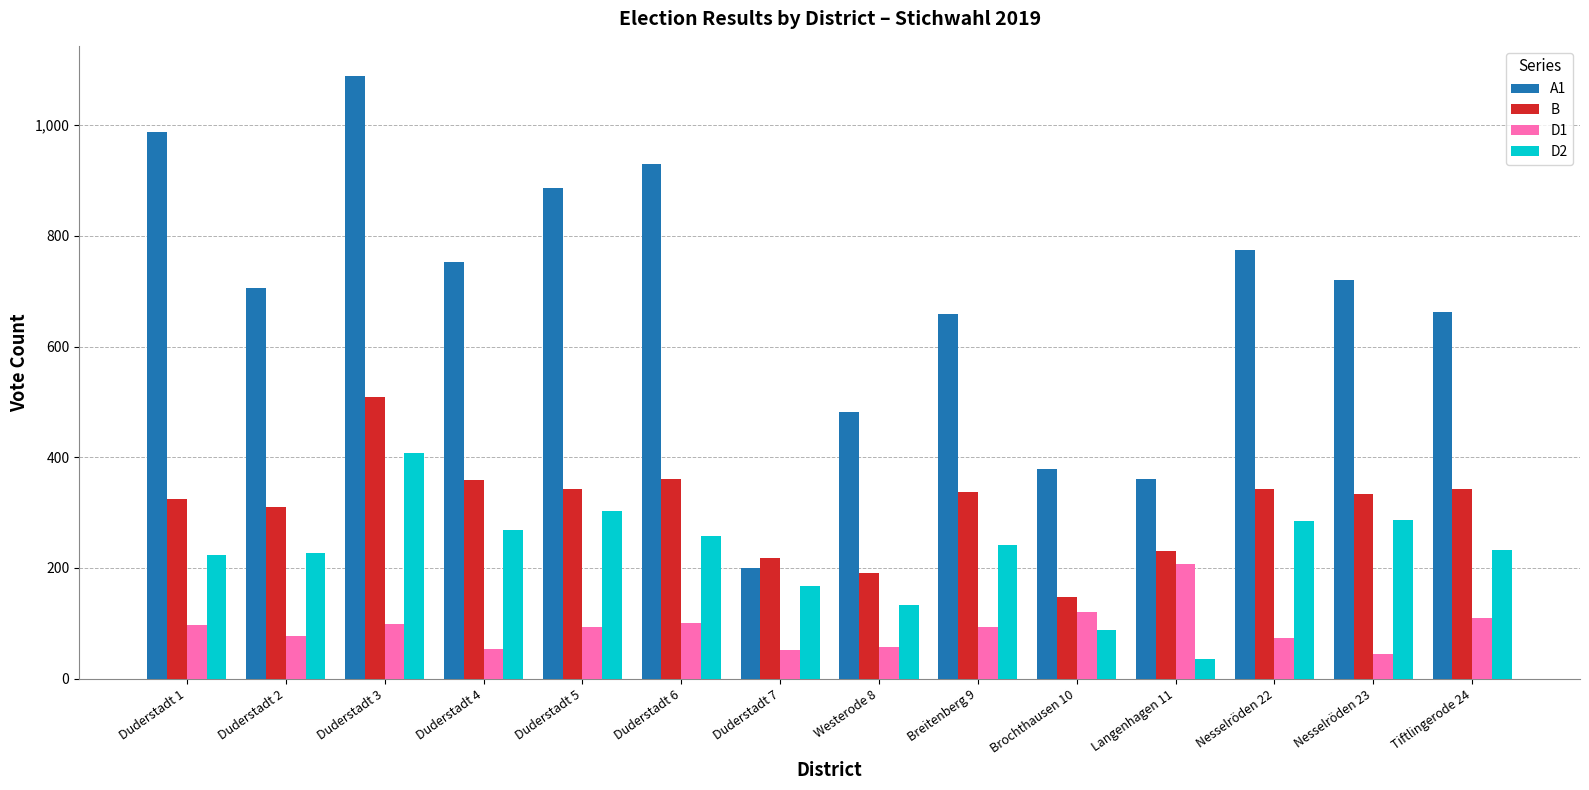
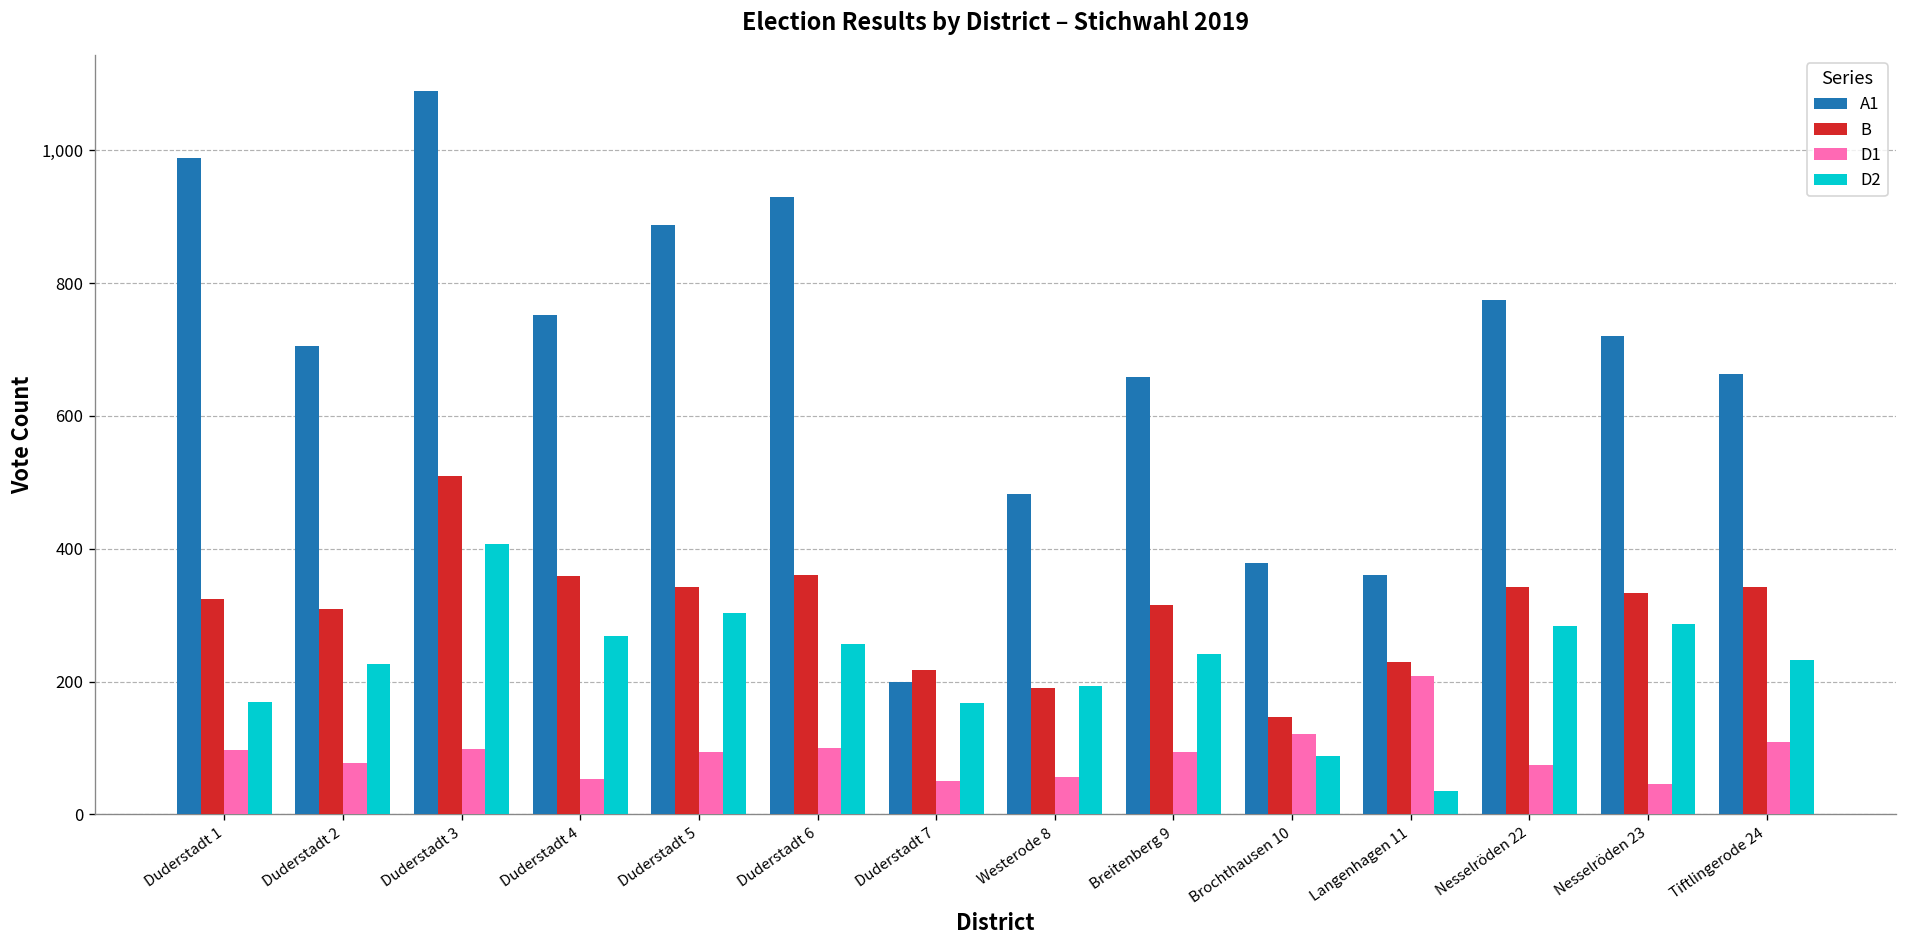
  {
    "A1": {
      "Duderstadt 1": "990",
      "Duderstadt 2": "710",
      "Duderstadt 3": "1,090",
      "Duderstadt 4": "750",
      "Duderstadt 5": "890",
      "Duderstadt 6": "930",
      "Duderstadt 7": "200",
      "Westerode 8": "480",
      "Breitenberg 9": "660",
      "Brochthausen 10": "380",
      "Langenhagen 11": "360",
      "Nesselröden 22": "780",
      "Nesselröden 23": "720",
      "Tiftlingerode 24": "660"
    },
    "B": {
      "Duderstadt 1": "320",
      "Duderstadt 2": "310",
      "Duderstadt 3": "510",
      "Duderstadt 4": "360",
      "Duderstadt 5": "340",
      "Duderstadt 6": "360",
      "Duderstadt 7": "220",
      "Westerode 8": "190",
-     "Breitenberg 9": "340",
+     "Breitenberg 9": "320",
      "Brochthausen 10": "150",
      "Langenhagen 11": "230",
      "Nesselröden 22": "340",
      "Nesselröden 23": "330",
      "Tiftlingerode 24": "340"
    },
    "D1": {
      "Duderstadt 1": "100",
      "Duderstadt 2": "80",
      "Duderstadt 3": "100",
      "Duderstadt 4": "50",
      "Duderstadt 5": "90",
      "Duderstadt 6": "100",
      "Duderstadt 7": "50",
      "Westerode 8": "60",
      "Breitenberg 9": "90",
      "Brochthausen 10": "120",
      "Langenhagen 11": "210",
      "Nesselröden 22": "70",
      "Nesselröden 23": "50",
      "Tiftlingerode 24": "110"
    },
    "D2": {
-     "Duderstadt 1": "220",
+     "Duderstadt 1": "170",
      "Duderstadt 2": "230",
      "Duderstadt 3": "410",
      "Duderstadt 4": "270",
      "Duderstadt 5": "300",
      "Duderstadt 6": "260",
      "Duderstadt 7": "170",
-     "Westerode 8": "130",
+     "Westerode 8": "190",
      "Breitenberg 9": "240",
      "Brochthausen 10": "90",
      "Langenhagen 11": "40",
      "Nesselröden 22": "280",
      "Nesselröden 23": "290",
      "Tiftlingerode 24": "230"
    }
  }
